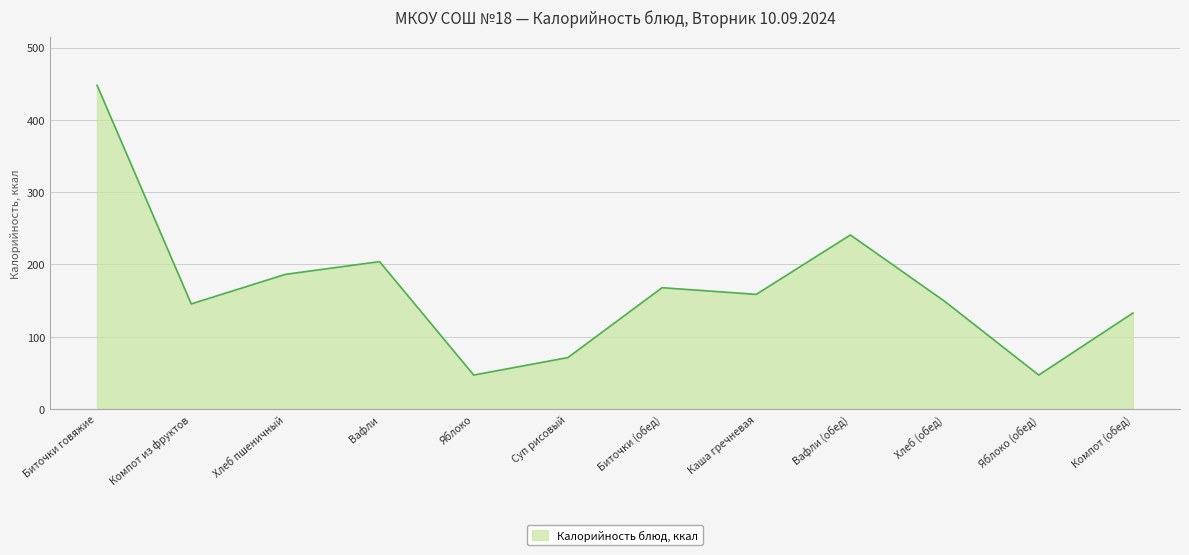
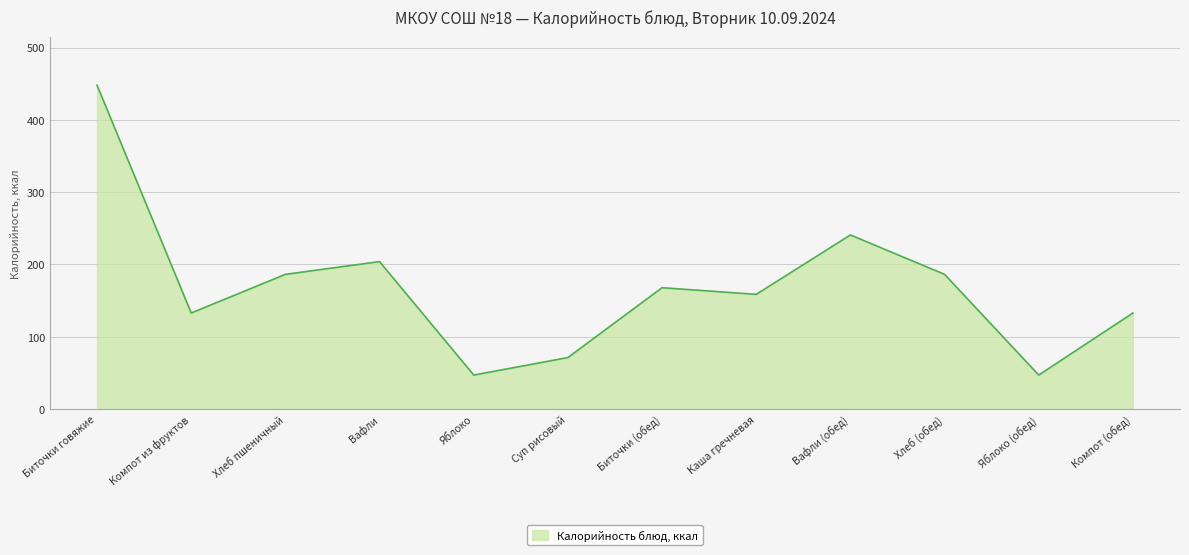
  {
    "Биточки говяжие": 450,
-   "Компот из фруктов": 150,
+   "Компот из фруктов": 130,
    "Хлеб пшеничный": 190,
    "Вафли": 200,
    "Яблоко": 50,
    "Суп рисовый": 70,
    "Биточки (обед)": 170,
    "Каша гречневая": 160,
    "Вафли (обед)": 240,
-   "Хлеб (обед)": 150,
+   "Хлеб (обед)": 190,
    "Яблоко (обед)": 50,
    "Компот (обед)": 130
  }
